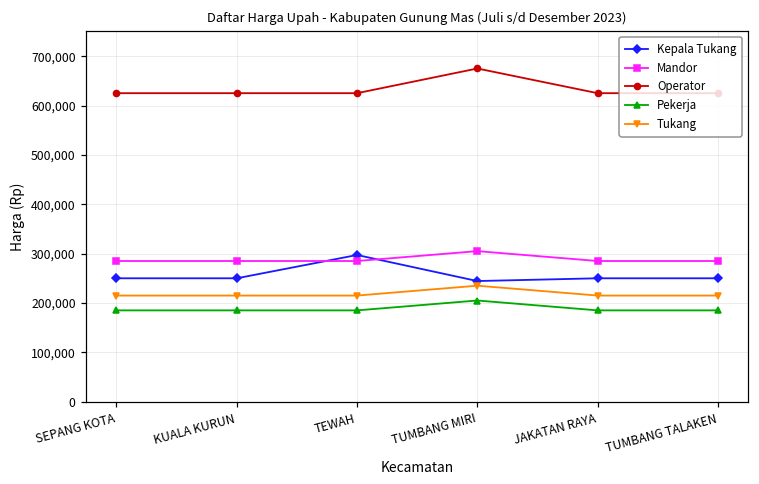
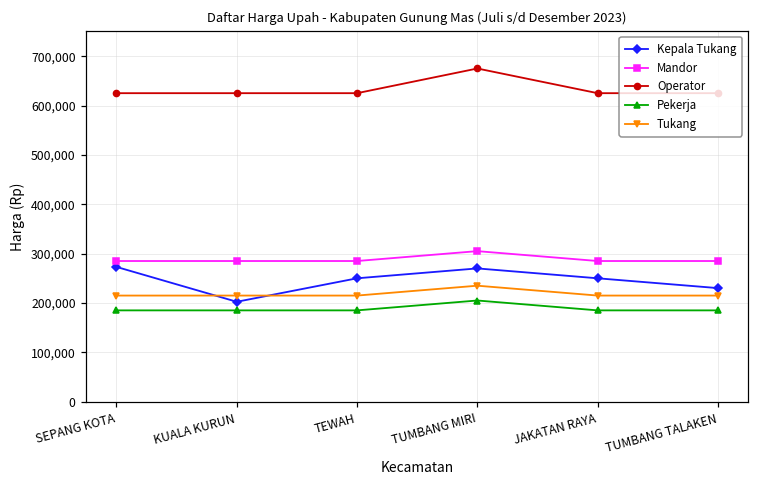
  {
    "Kepala Tukang": {
-     "SEPANG KOTA": "250,000",
-     "KUALA KURUN": "250,000",
-     "TEWAH": "300,000",
-     "TUMBANG MIRI": "240,000",
+     "SEPANG KOTA": "270,000",
+     "KUALA KURUN": "200,000",
+     "TEWAH": "250,000",
+     "TUMBANG MIRI": "270,000",
      "JAKATAN RAYA": "250,000",
-     "TUMBANG TALAKEN": "250,000"
+     "TUMBANG TALAKEN": "230,000"
    },
    "Mandor": {
      "SEPANG KOTA": "290,000",
      "KUALA KURUN": "290,000",
      "TEWAH": "290,000",
      "TUMBANG MIRI": "310,000",
      "JAKATAN RAYA": "290,000",
      "TUMBANG TALAKEN": "290,000"
    },
    "Operator": {
      "SEPANG KOTA": "630,000",
      "KUALA KURUN": "630,000",
      "TEWAH": "630,000",
      "TUMBANG MIRI": "680,000",
      "JAKATAN RAYA": "630,000"
    },
    "Pekerja": {
      "SEPANG KOTA": "190,000",
      "KUALA KURUN": "190,000",
      "TEWAH": "190,000",
      "TUMBANG MIRI": "210,000",
      "JAKATAN RAYA": "190,000",
      "TUMBANG TALAKEN": "190,000"
    },
    "Tukang": {
      "SEPANG KOTA": "220,000",
      "KUALA KURUN": "220,000",
      "TEWAH": "220,000",
      "TUMBANG MIRI": "240,000",
      "JAKATAN RAYA": "220,000",
      "TUMBANG TALAKEN": "220,000"
    }
  }
